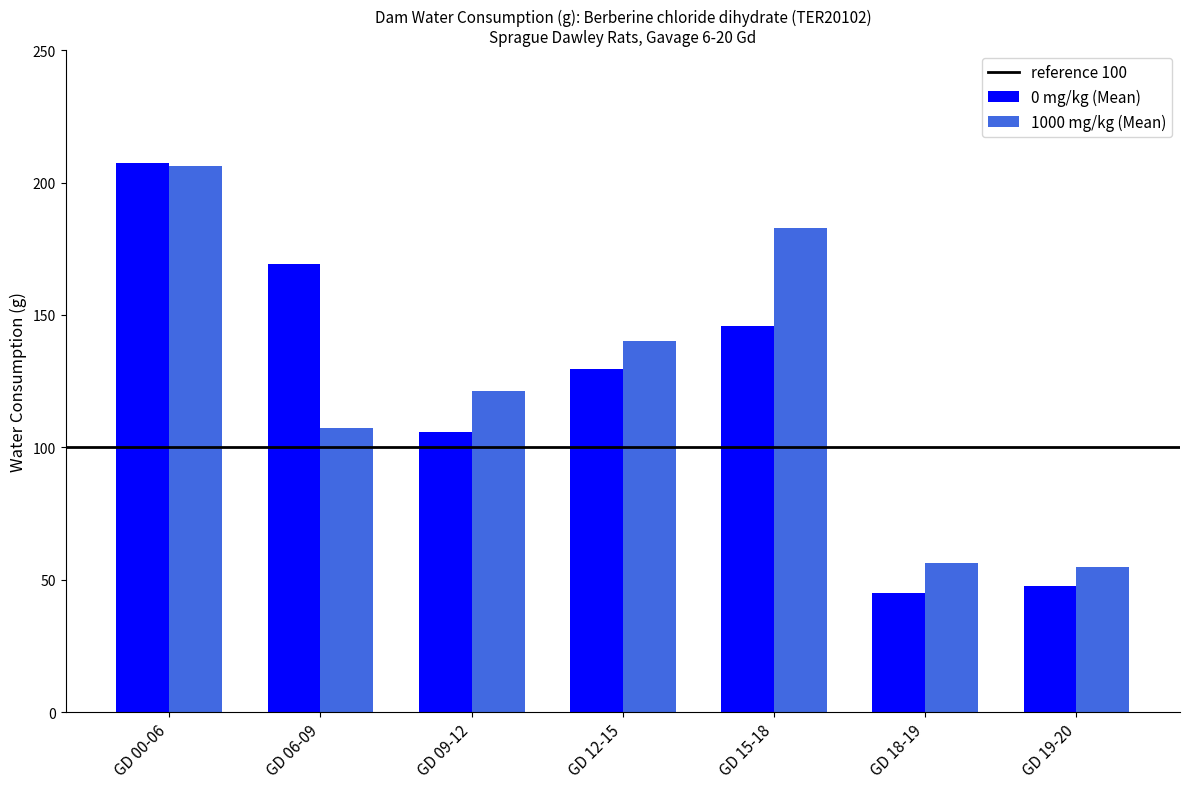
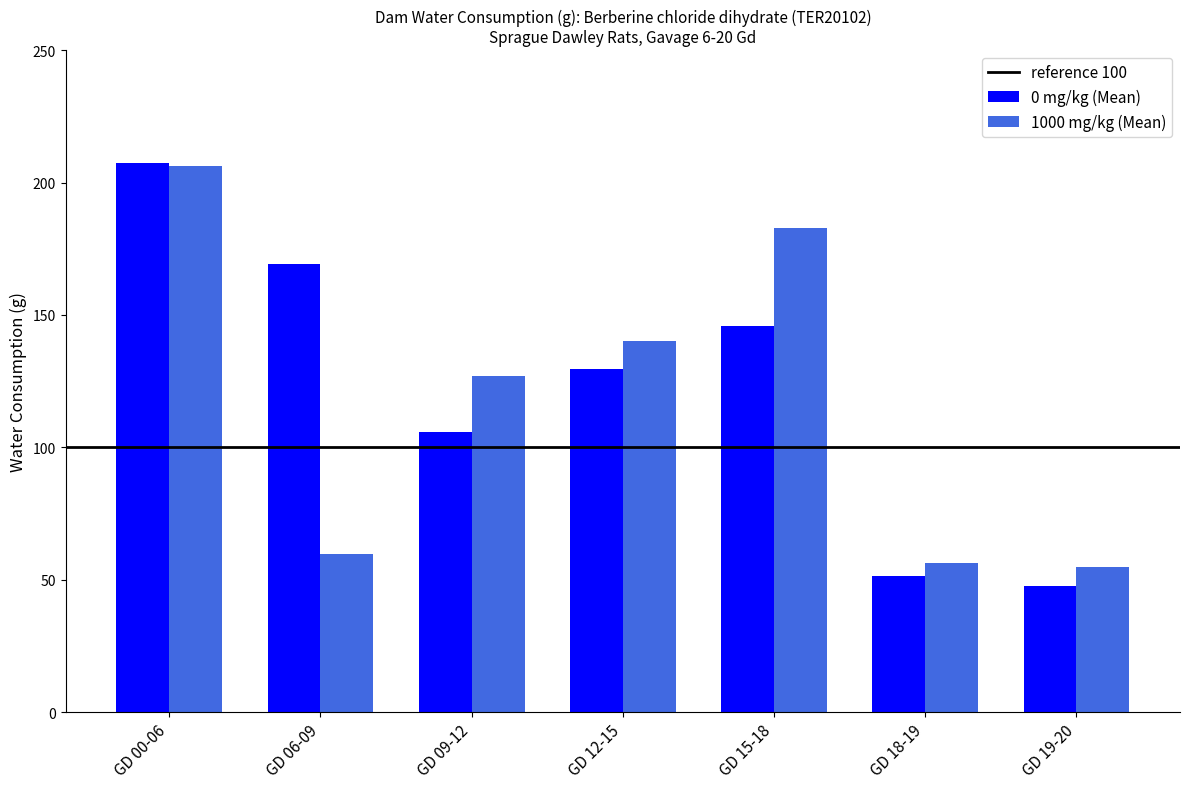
  {
    "0 mg/kg (Mean)": {
      "GD 00-06": 207,
      "GD 06-09": 169,
      "GD 09-12": 106,
      "GD 12-15": 130,
      "GD 15-18": 146,
-     "GD 18-19": 45,
+     "GD 18-19": 52,
      "GD 19-20": 48
    },
    "1000 mg/kg (Mean)": {
      "GD 00-06": 206,
-     "GD 06-09": 107,
-     "GD 09-12": 121,
+     "GD 06-09": 60,
+     "GD 09-12": 127,
      "GD 12-15": 140,
      "GD 15-18": 183,
      "GD 18-19": 56,
      "GD 19-20": 55
    }
  }
